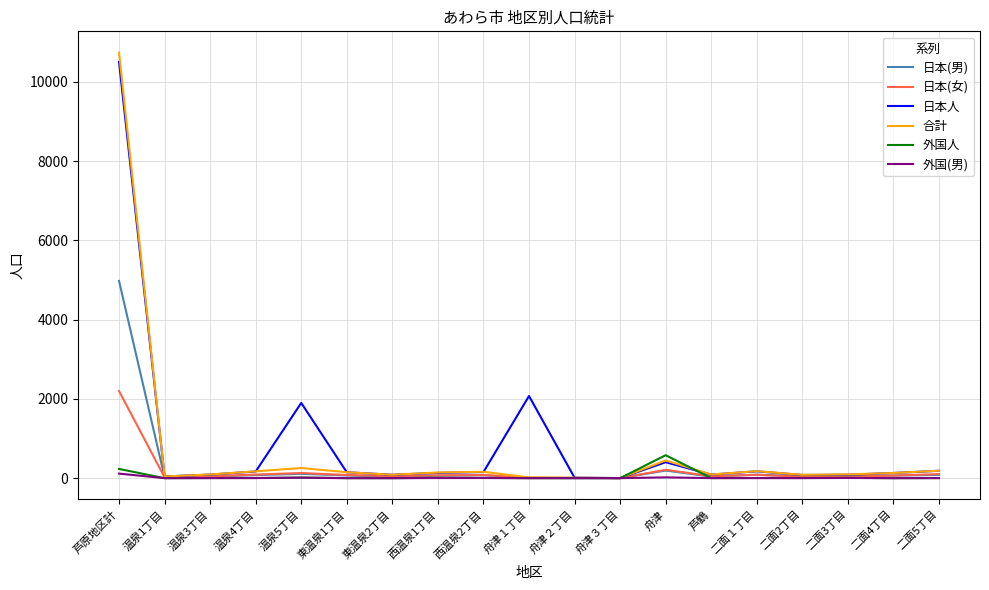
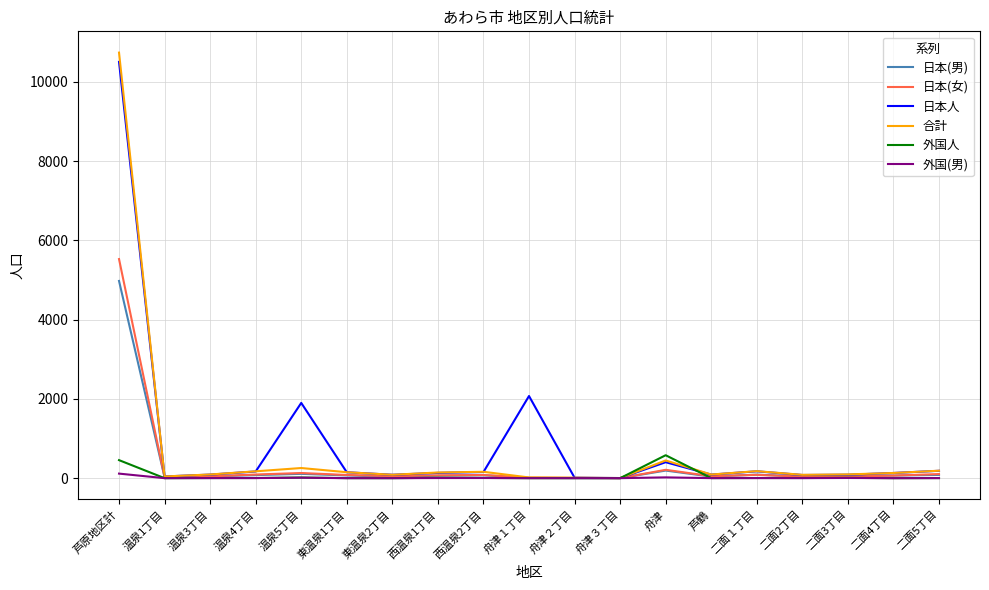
  {
    "日本(男)": {
      "芦原地区計": 5000
    },
    "日本(女)": {
-     "芦原地区計": 2200
+     "芦原地区計": 5500
    },
    "日本人": {
      "芦原地区計": 10500,
      "温泉5丁目": 1900,
      "舟津１丁目": 2100
    },
    "合計": {
      "芦原地区計": 10700,
      "温泉5丁目": 300
    },
    "外国人": {
-     "芦原地区計": 200,
+     "芦原地区計": 500,
      "舟津": 600
    },
    "外国(男)": {
      "芦原地区計": 100,
      "舟津": 0
    }
  }
